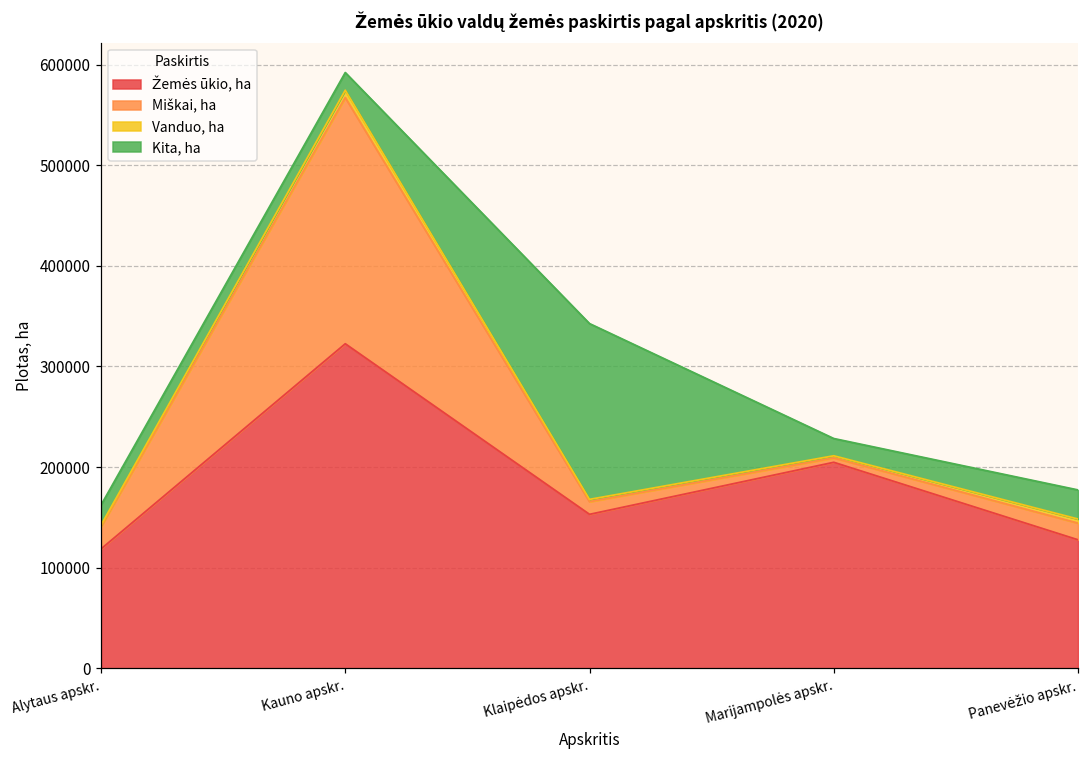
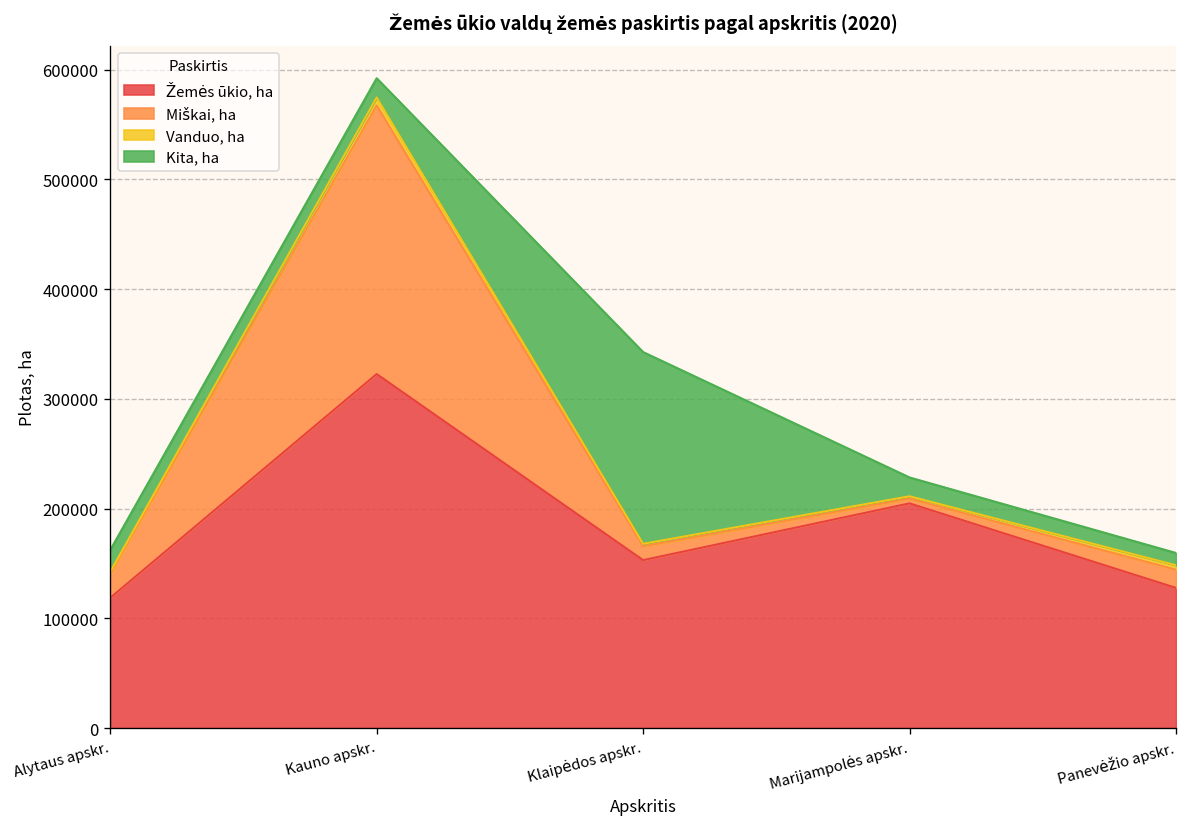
  {
    "Žemės ūkio, ha": {
      "Alytaus apskr.": 120000,
      "Kauno apskr.": 320000,
      "Klaipėdos apskr.": 150000,
      "Marijampolės apskr.": 200000,
      "Panevėžio apskr.": 130000
    },
    "Miškai, ha": {
      "Kauno apskr.": 240000,
      "Panevėžio apskr.": 20000
    },
    "Vanduo, ha": {
      "Kauno apskr.": 10000,
      "Panevėžio apskr.": 0
    },
    "Kita, ha": {
      "Alytaus apskr.": 20000,
      "Kauno apskr.": 20000,
      "Klaipėdos apskr.": 170000,
      "Marijampolės apskr.": 20000,
-     "Panevėžio apskr.": 30000
+     "Panevėžio apskr.": 10000
    }
  }
